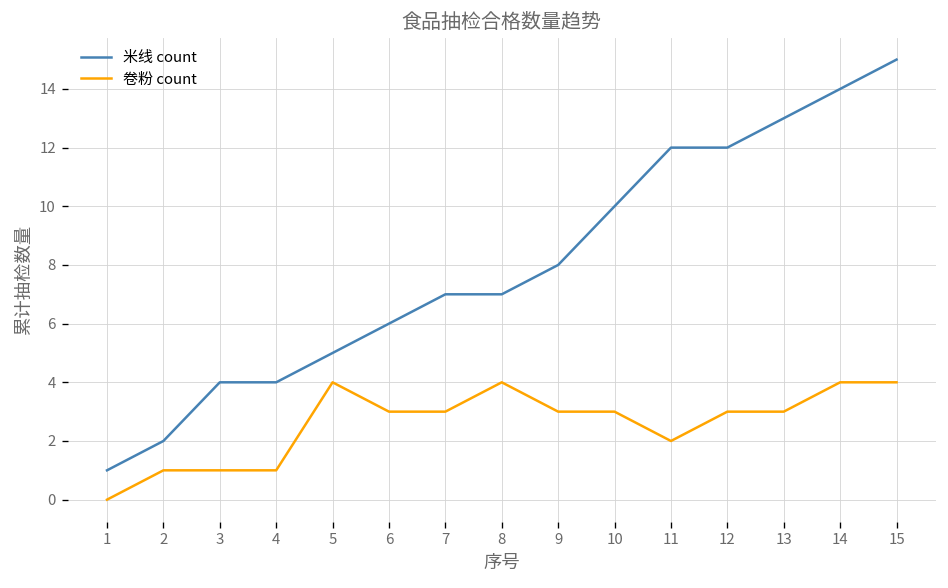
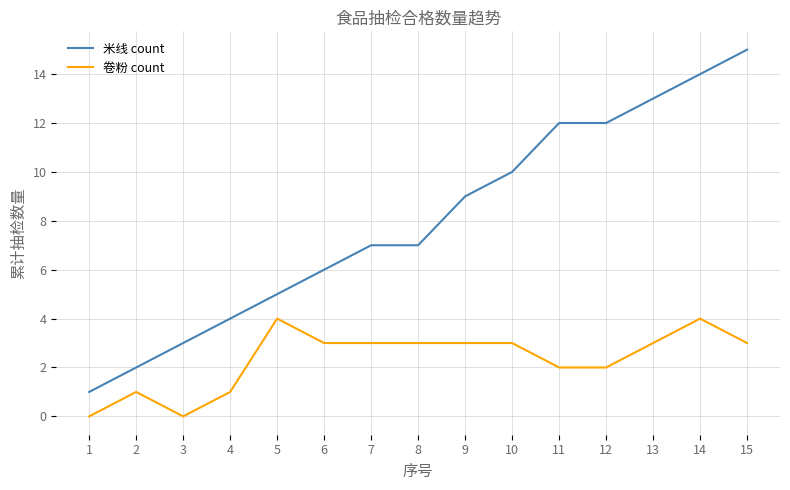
  {
    "米线 count": {
      "1": 1,
      "2": 2,
-     "3": 4,
+     "3": 3,
      "4": 4,
      "5": 5,
      "6": 6,
      "7": 7,
      "8": 7,
-     "9": 8,
+     "9": 9,
      "10": 10,
      "11": 12,
      "12": 12,
      "13": 13,
      "14": 14,
      "15": 15
    },
    "卷粉 count": {
      "1": 0,
      "2": 1,
-     "3": 1,
+     "3": 0,
      "4": 1,
      "5": 4,
      "6": 3,
      "7": 3,
-     "8": 4,
+     "8": 3,
      "9": 3,
      "10": 3,
      "11": 2,
-     "12": 3,
+     "12": 2,
      "13": 3,
      "14": 4,
-     "15": 4
+     "15": 3
    }
  }
